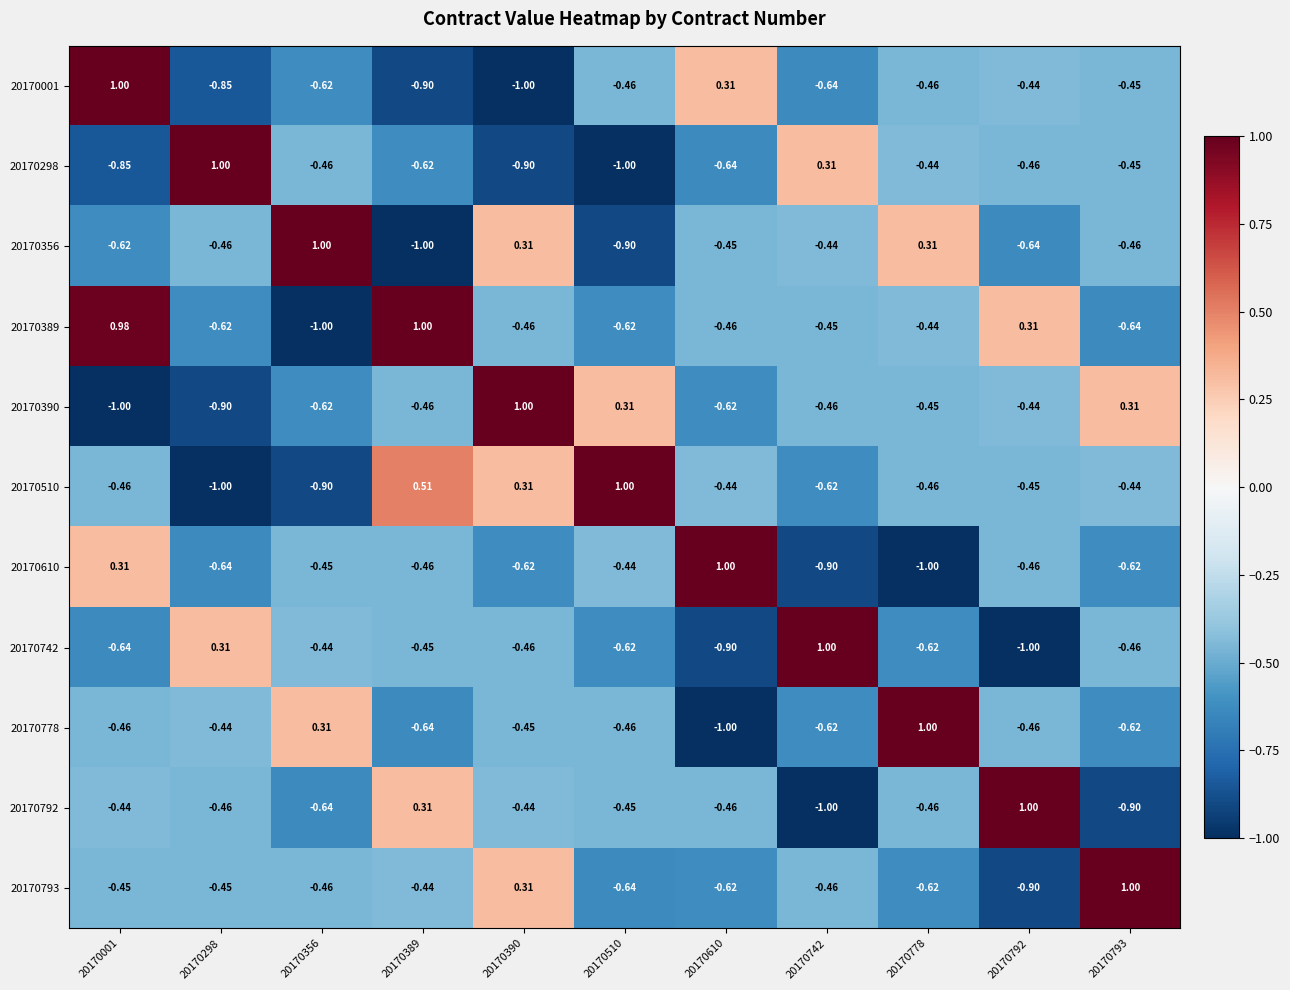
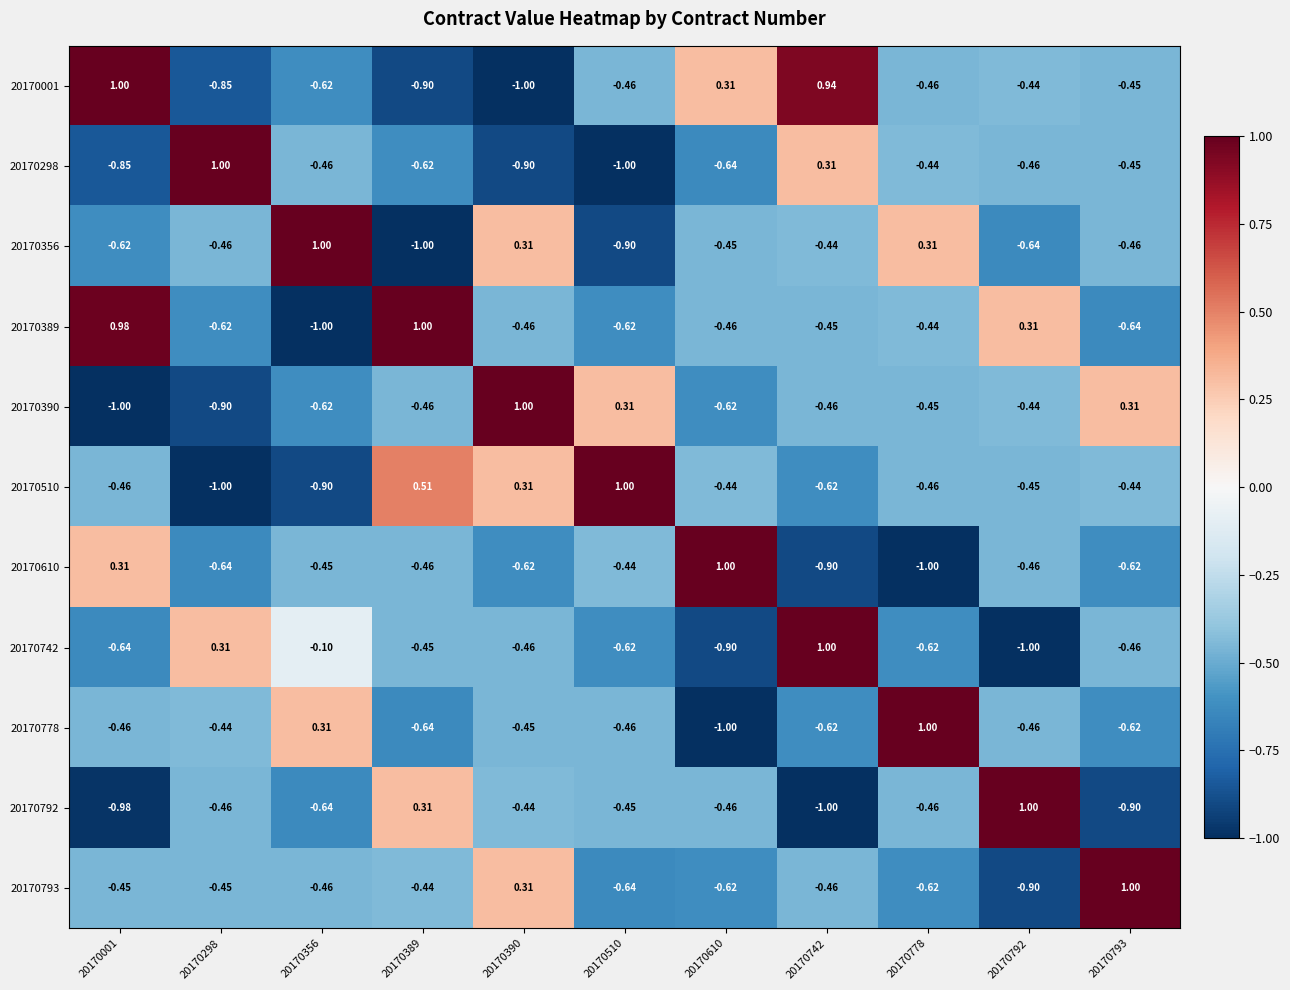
  {
    "20170001": {
      "20170001": 1.00,
      "20170298": -0.85,
      "20170356": -0.62,
      "20170389": -0.90,
      "20170390": -1.00,
      "20170510": -0.46,
      "20170610": 0.31,
-     "20170742": -0.64,
+     "20170742": 0.94,
      "20170778": -0.46,
      "20170792": -0.44,
      "20170793": -0.45
    },
    "20170298": {
      "20170001": -0.85,
      "20170298": 1.00,
      "20170356": -0.46,
      "20170389": -0.62,
      "20170390": -0.90,
      "20170510": -1.00,
      "20170610": -0.64,
      "20170742": 0.31,
      "20170778": -0.44,
      "20170792": -0.46,
      "20170793": -0.45
    },
    "20170356": {
      "20170001": -0.62,
      "20170298": -0.46,
      "20170356": 1.00,
      "20170389": -1.00,
      "20170390": 0.31,
      "20170510": -0.90,
      "20170610": -0.45,
      "20170742": -0.44,
      "20170778": 0.31,
      "20170792": -0.64,
      "20170793": -0.46
    },
    "20170389": {
      "20170001": 0.98,
      "20170298": -0.62,
      "20170356": -1.00,
      "20170389": 1.00,
      "20170390": -0.46,
      "20170510": -0.62,
      "20170610": -0.46,
      "20170742": -0.45,
      "20170778": -0.44,
      "20170792": 0.31,
      "20170793": -0.64
    },
    "20170390": {
      "20170001": -1.00,
      "20170298": -0.90,
      "20170356": -0.62,
      "20170389": -0.46,
      "20170390": 1.00,
      "20170510": 0.31,
      "20170610": -0.62,
      "20170742": -0.46,
      "20170778": -0.45,
      "20170792": -0.44,
      "20170793": 0.31
    },
    "20170510": {
      "20170001": -0.46,
      "20170298": -1.00,
      "20170356": -0.90,
      "20170389": 0.51,
      "20170390": 0.31,
      "20170510": 1.00,
      "20170610": -0.44,
      "20170742": -0.62,
      "20170778": -0.46,
      "20170792": -0.45,
      "20170793": -0.44
    },
    "20170610": {
      "20170001": 0.31,
      "20170298": -0.64,
      "20170356": -0.45,
      "20170389": -0.46,
      "20170390": -0.62,
      "20170510": -0.44,
      "20170610": 1.00,
      "20170742": -0.90,
      "20170778": -1.00,
      "20170792": -0.46,
      "20170793": -0.62
    },
    "20170742": {
      "20170001": -0.64,
      "20170298": 0.31,
-     "20170356": -0.44,
+     "20170356": -0.10,
      "20170389": -0.45,
      "20170390": -0.46,
      "20170510": -0.62,
      "20170610": -0.90,
      "20170742": 1.00,
      "20170778": -0.62,
      "20170792": -1.00,
      "20170793": -0.46
    },
    "20170778": {
      "20170001": -0.46,
      "20170298": -0.44,
      "20170356": 0.31,
      "20170389": -0.64,
      "20170390": -0.45,
      "20170510": -0.46,
      "20170610": -1.00,
      "20170742": -0.62,
      "20170778": 1.00,
      "20170792": -0.46,
      "20170793": -0.62
    },
    "20170792": {
-     "20170001": -0.44,
+     "20170001": -0.98,
      "20170298": -0.46,
      "20170356": -0.64,
      "20170389": 0.31,
      "20170390": -0.44,
      "20170510": -0.45,
      "20170610": -0.46,
      "20170742": -1.00,
      "20170778": -0.46,
      "20170792": 1.00,
      "20170793": -0.90
    },
    "20170793": {
      "20170001": -0.45,
      "20170298": -0.45,
      "20170356": -0.46,
      "20170389": -0.44,
      "20170390": 0.31,
      "20170510": -0.64,
      "20170610": -0.62,
      "20170742": -0.46,
      "20170778": -0.62,
      "20170792": -0.90,
      "20170793": 1.00
    }
  }
